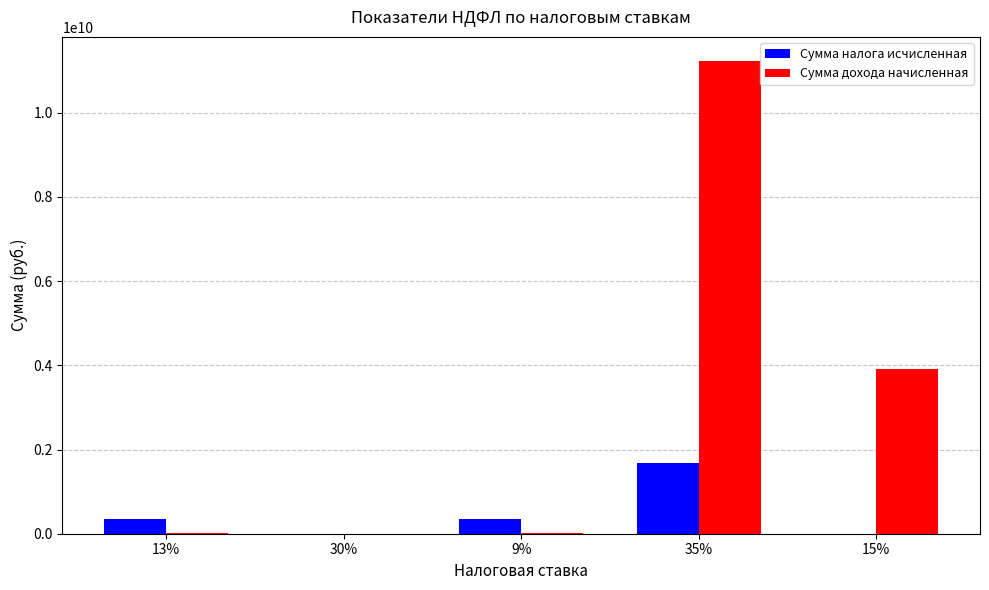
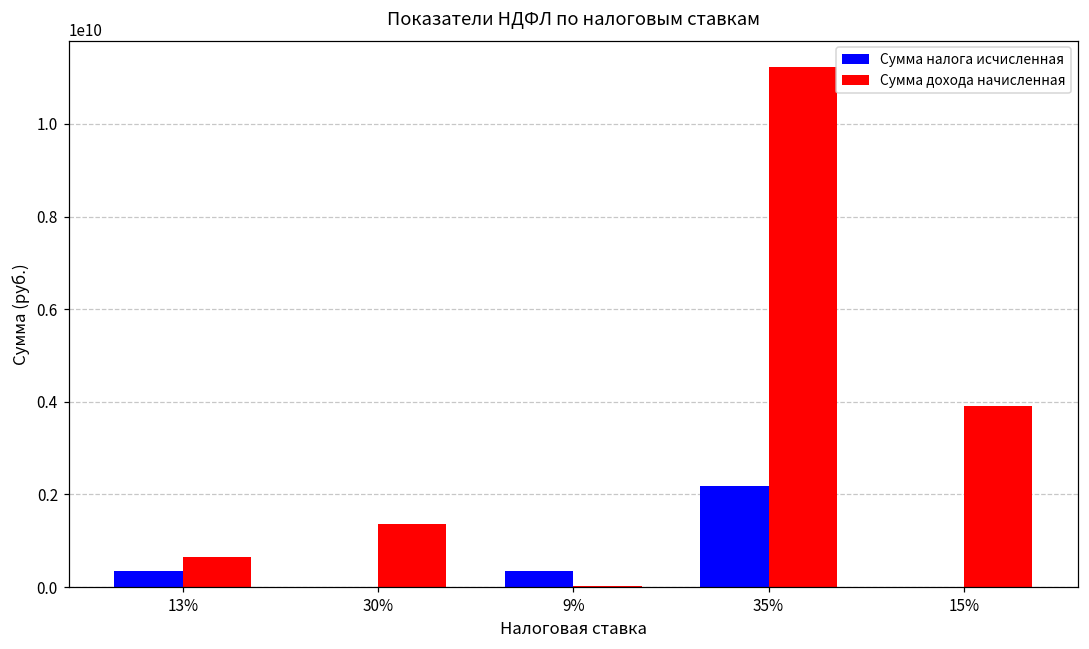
  {
    "Сумма налога исчисленная": {
      "13%": 400000000,
      "30%": 0,
      "9%": 400000000,
-     "35%": 1700000000
+     "35%": 2200000000
    },
    "Сумма дохода начисленная": {
-     "13%": 0,
-     "30%": 0,
+     "13%": 700000000,
+     "30%": 1400000000,
      "35%": 11200000000,
      "15%": 3900000000
    }
  }
